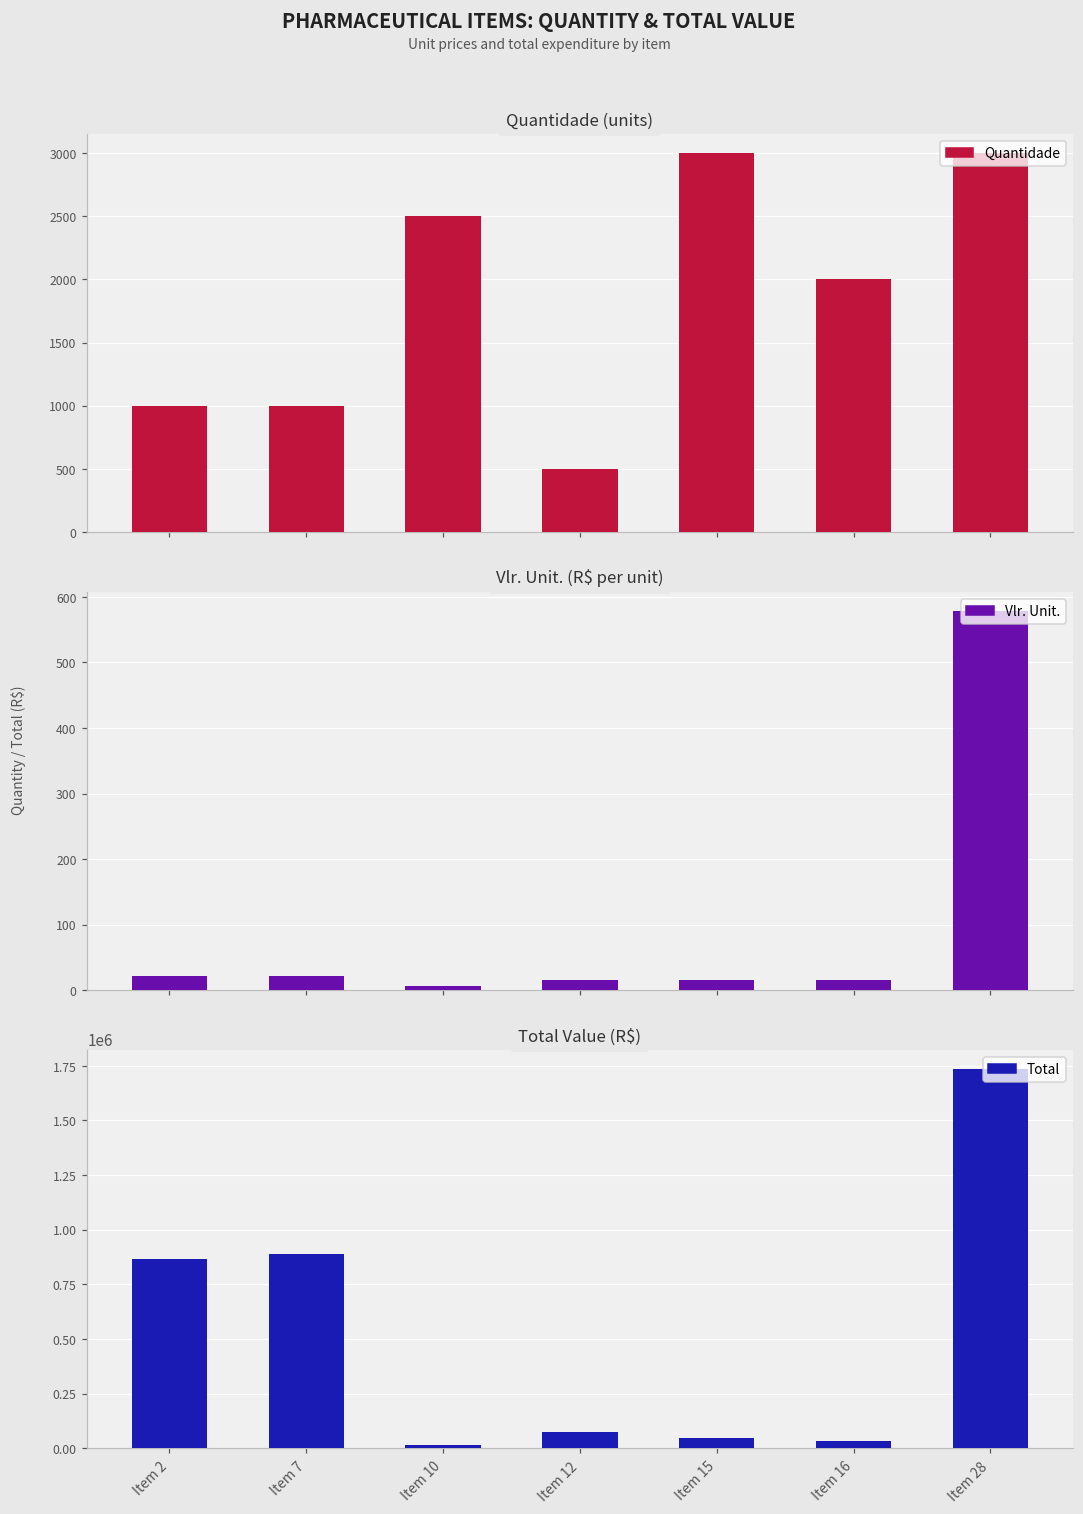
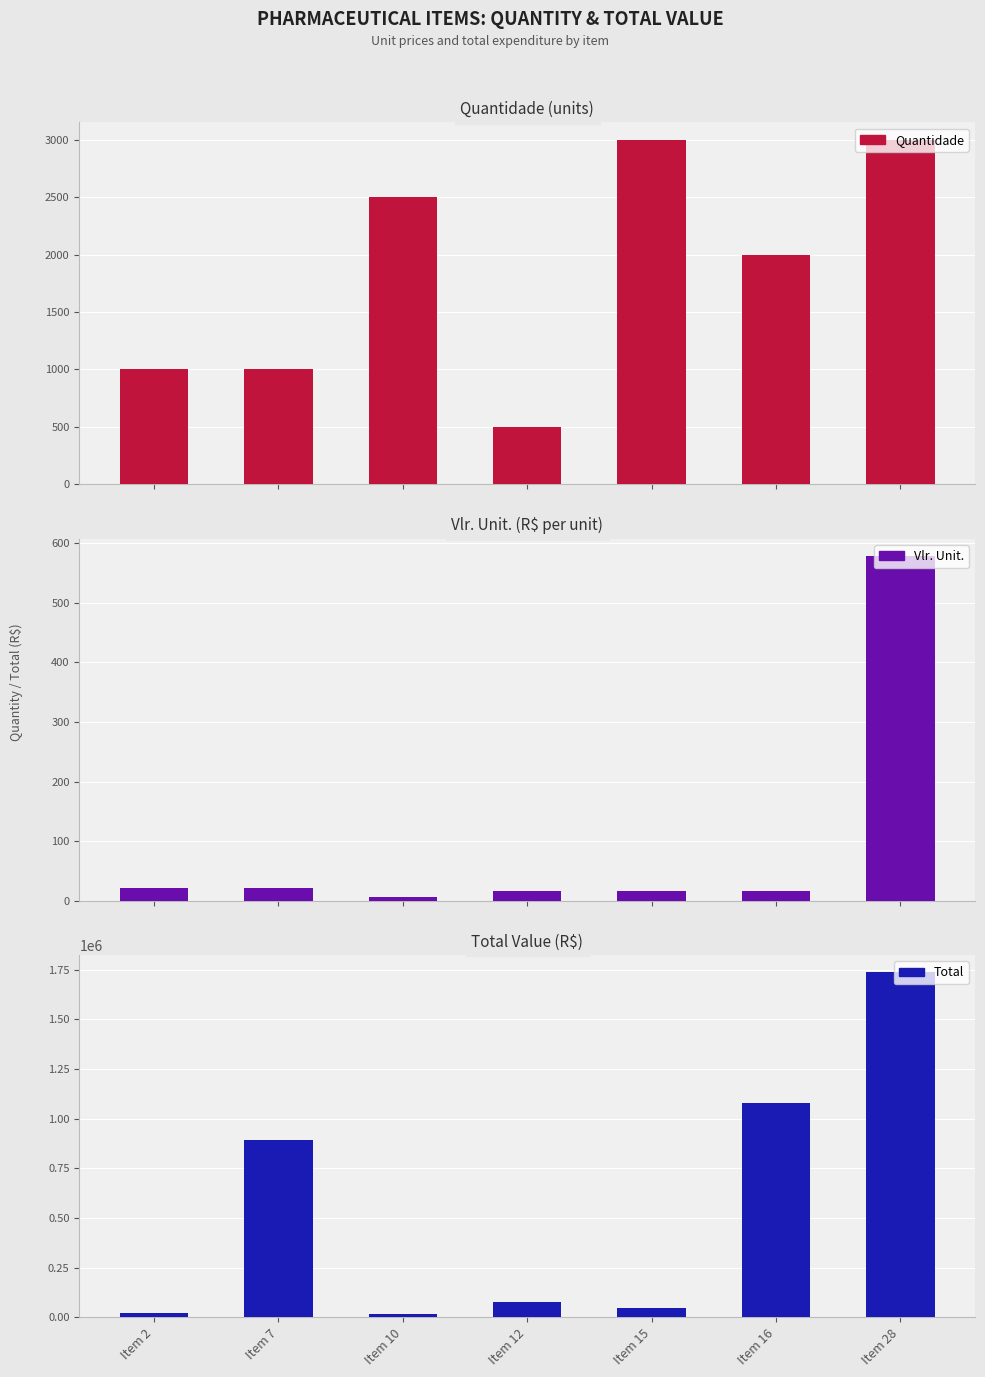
  {
    "Total Value (R$)": {
-     "Item 2": 860000,
+     "Item 2": 20000,
      "Item 7": 890000,
      "Item 10": 10000,
      "Item 12": 80000,
      "Item 15": 50000,
-     "Item 16": 30000
+     "Item 16": 1080000
    }
  }
